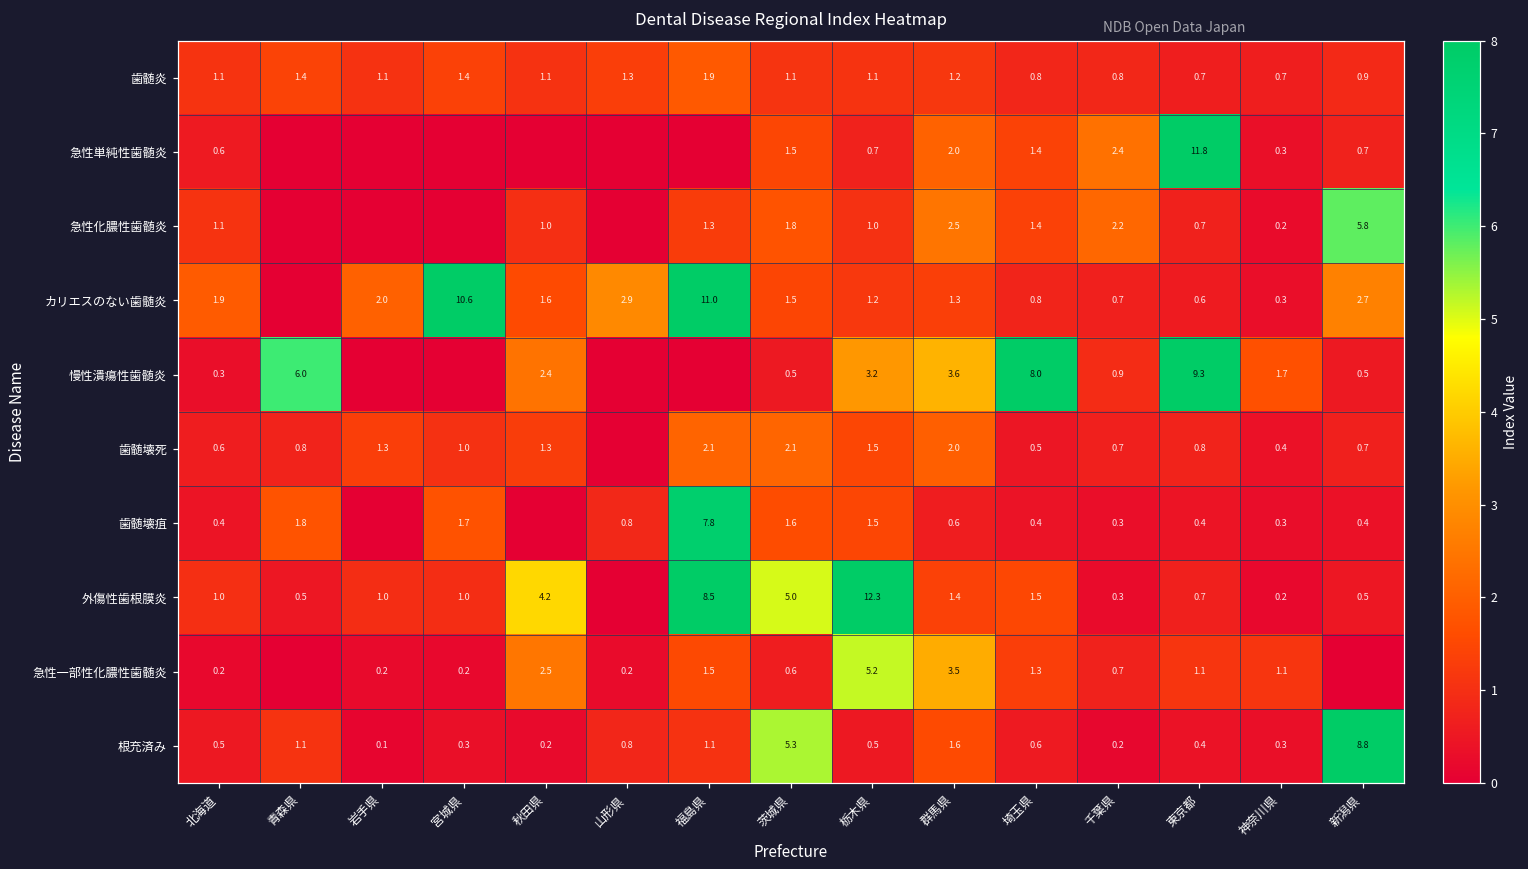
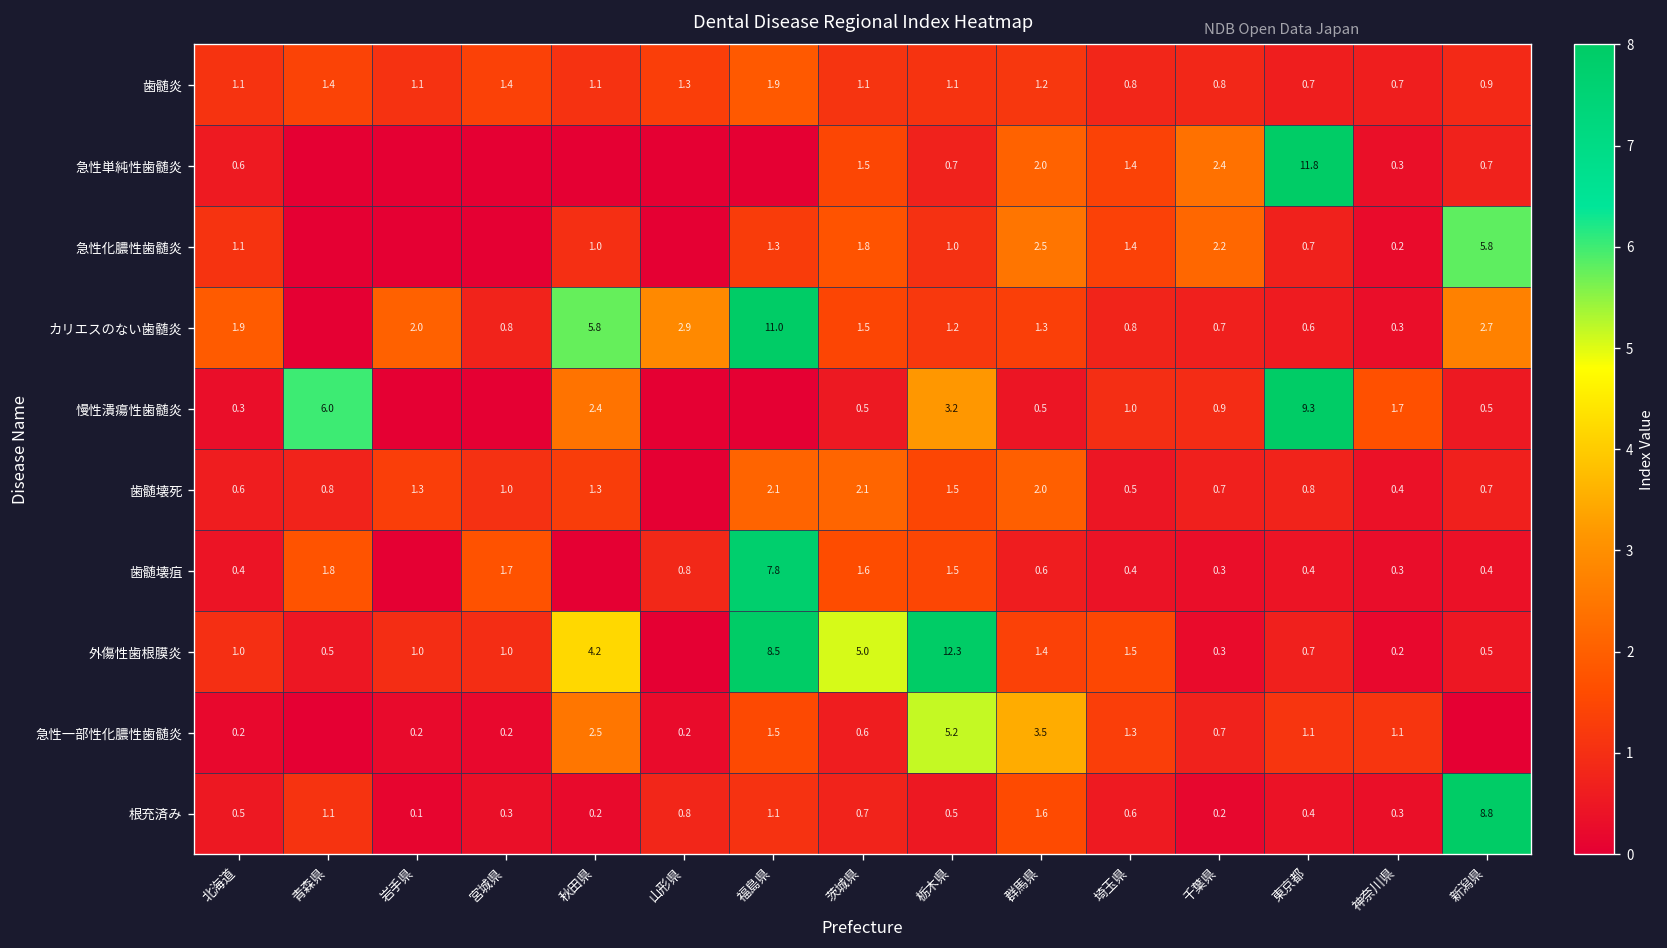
  {
    "歯髄炎": {
      "北海道": 1.1,
      "青森県": 1.4,
      "岩手県": 1.1,
      "宮城県": 1.4,
      "秋田県": 1.1,
      "山形県": 1.3,
      "福島県": 1.9,
      "茨城県": 1.1,
      "栃木県": 1.1,
      "群馬県": 1.2,
      "埼玉県": 0.8,
      "千葉県": 0.8,
      "東京都": 0.7,
      "神奈川県": 0.7,
      "新潟県": 0.9
    },
    "急性単純性歯髄炎": {
      "北海道": 0.6,
      "茨城県": 1.5,
      "栃木県": 0.7,
      "群馬県": 2.0,
      "埼玉県": 1.4,
      "千葉県": 2.4,
      "東京都": 11.8,
      "神奈川県": 0.3,
      "新潟県": 0.7
    },
    "急性化膿性歯髄炎": {
      "北海道": 1.1,
      "秋田県": 1.0,
      "福島県": 1.3,
      "茨城県": 1.8,
      "栃木県": 1.0,
      "群馬県": 2.5,
      "埼玉県": 1.4,
      "千葉県": 2.2,
      "東京都": 0.7,
      "神奈川県": 0.2,
      "新潟県": 5.8
    },
    "カリエスのない歯髄炎": {
      "北海道": 1.9,
      "岩手県": 2.0,
-     "宮城県": 10.6,
-     "秋田県": 1.6,
+     "宮城県": 0.8,
+     "秋田県": 5.8,
      "山形県": 2.9,
      "福島県": 11.0,
      "茨城県": 1.5,
      "栃木県": 1.2,
      "群馬県": 1.3,
      "埼玉県": 0.8,
      "千葉県": 0.7,
      "東京都": 0.6,
      "神奈川県": 0.3,
      "新潟県": 2.7
    },
    "慢性潰瘍性歯髄炎": {
      "北海道": 0.3,
      "青森県": 6.0,
      "秋田県": 2.4,
      "茨城県": 0.5,
      "栃木県": 3.2,
-     "群馬県": 3.6,
-     "埼玉県": 8.0,
+     "群馬県": 0.5,
+     "埼玉県": 1.0,
      "千葉県": 0.9,
      "東京都": 9.3,
      "神奈川県": 1.7,
      "新潟県": 0.5
    },
    "歯髄壊死": {
      "北海道": 0.6,
      "青森県": 0.8,
      "岩手県": 1.3,
      "宮城県": 1.0,
      "秋田県": 1.3,
      "福島県": 2.1,
      "茨城県": 2.1,
      "栃木県": 1.5,
      "群馬県": 2.0,
      "埼玉県": 0.5,
      "千葉県": 0.7,
      "東京都": 0.8,
      "神奈川県": 0.4,
      "新潟県": 0.7
    },
    "歯髄壊疽": {
      "北海道": 0.4,
      "青森県": 1.8,
      "宮城県": 1.7,
      "山形県": 0.8,
      "福島県": 7.8,
      "茨城県": 1.6,
      "栃木県": 1.5,
      "群馬県": 0.6,
      "埼玉県": 0.4,
      "千葉県": 0.3,
      "東京都": 0.4,
      "神奈川県": 0.3,
      "新潟県": 0.4
    },
    "外傷性歯根膜炎": {
      "北海道": 1.0,
      "青森県": 0.5,
      "岩手県": 1.0,
      "宮城県": 1.0,
      "秋田県": 4.2,
      "福島県": 8.5,
      "茨城県": 5.0,
      "栃木県": 12.3,
      "群馬県": 1.4,
      "埼玉県": 1.5,
      "千葉県": 0.3,
      "東京都": 0.7,
      "神奈川県": 0.2,
      "新潟県": 0.5
    },
    "急性一部性化膿性歯髄炎": {
      "北海道": 0.2,
      "岩手県": 0.2,
      "宮城県": 0.2,
      "秋田県": 2.5,
      "山形県": 0.2,
      "福島県": 1.5,
      "茨城県": 0.6,
      "栃木県": 5.2,
      "群馬県": 3.5,
      "埼玉県": 1.3,
      "千葉県": 0.7,
      "東京都": 1.1,
      "神奈川県": 1.1
    },
    "根充済み": {
      "北海道": 0.5,
      "青森県": 1.1,
      "岩手県": 0.1,
      "宮城県": 0.3,
      "秋田県": 0.2,
      "山形県": 0.8,
      "福島県": 1.1,
-     "茨城県": 5.3,
+     "茨城県": 0.7,
      "栃木県": 0.5,
      "群馬県": 1.6,
      "埼玉県": 0.6,
      "千葉県": 0.2,
      "東京都": 0.4,
      "神奈川県": 0.3,
      "新潟県": 8.8
    }
  }
